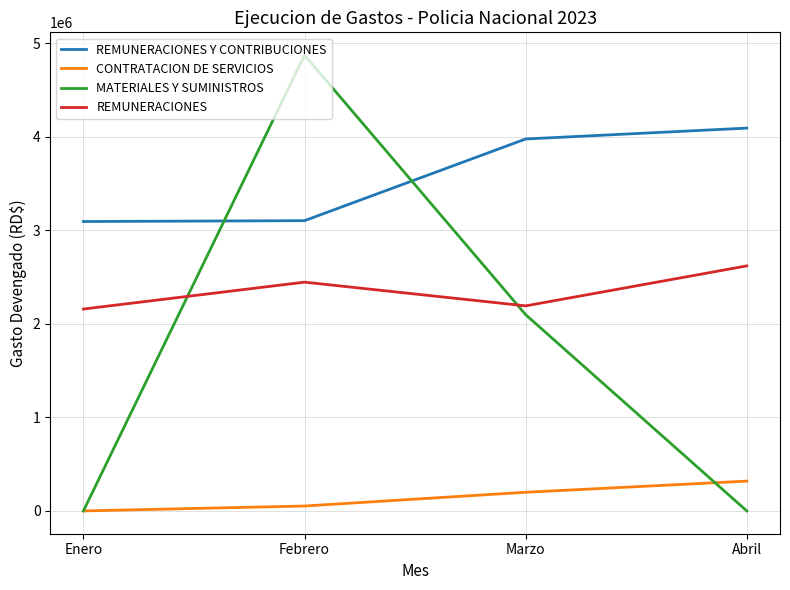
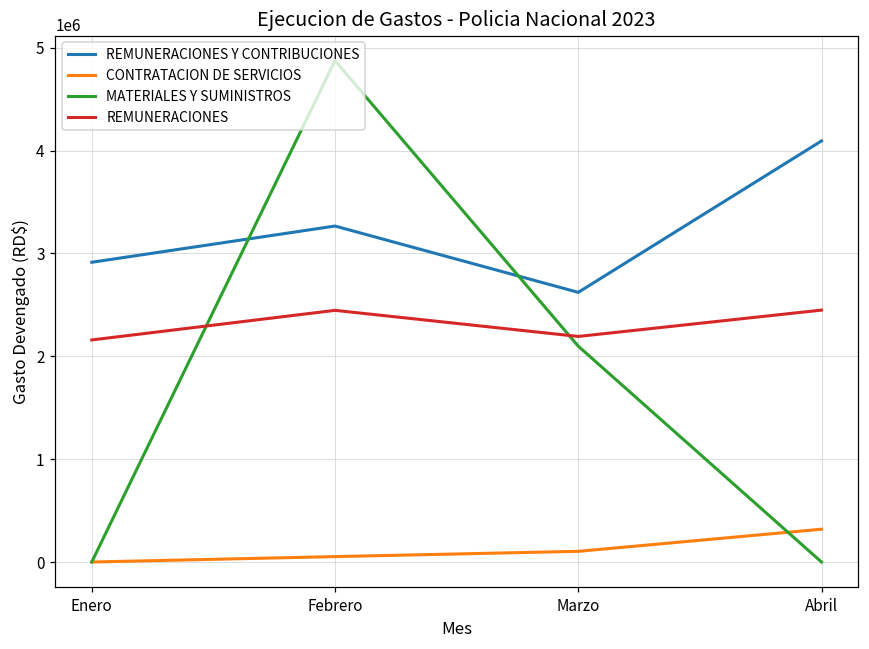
  {
    "REMUNERACIONES Y CONTRIBUCIONES": {
-     "Enero": 3100000,
-     "Febrero": 3100000,
-     "Marzo": 4000000,
+     "Enero": 2900000,
+     "Febrero": 3300000,
+     "Marzo": 2600000,
      "Abril": 4100000
    },
    "CONTRATACION DE SERVICIOS": {
      "Febrero": 100000,
-     "Marzo": 200000,
+     "Marzo": 100000,
      "Abril": 300000
    },
    "MATERIALES Y SUMINISTROS": {
      "Marzo": 2100000,
      "Abril": 0
    },
    "REMUNERACIONES": {
      "Enero": 2200000,
      "Febrero": 2400000,
      "Marzo": 2200000,
-     "Abril": 2600000
+     "Abril": 2400000
    }
  }
